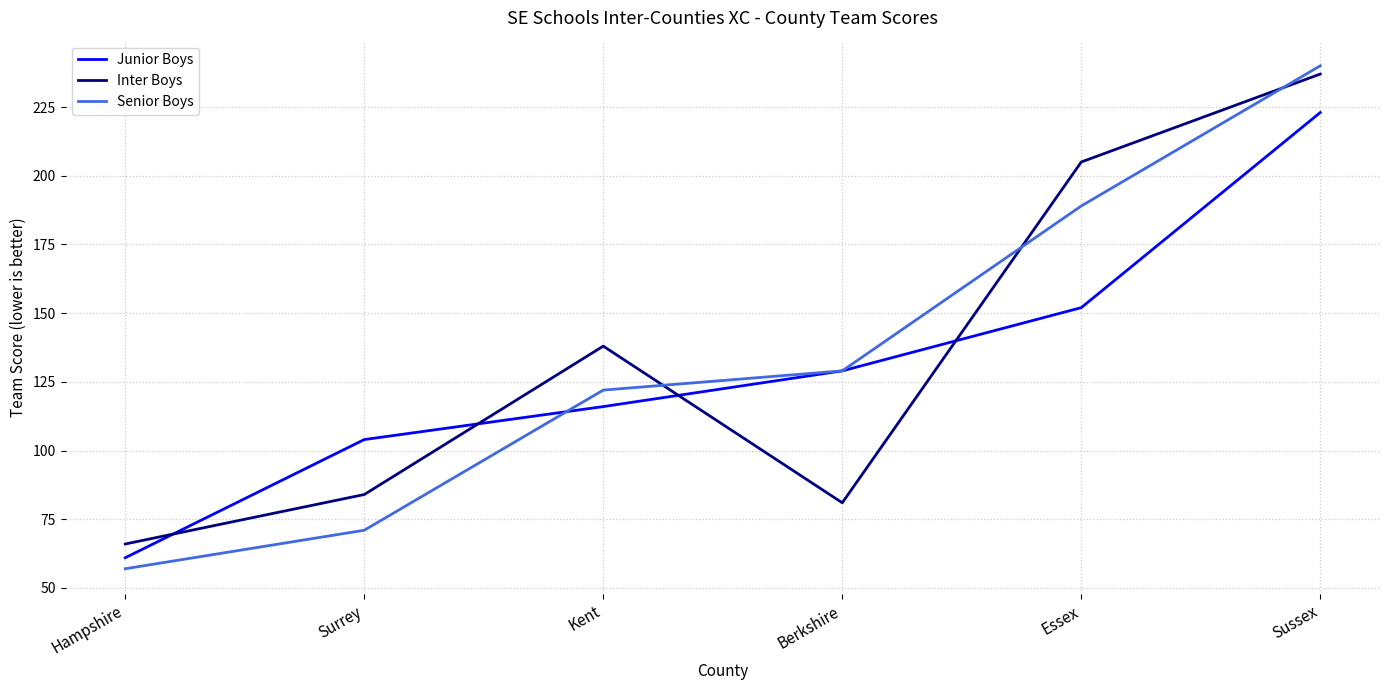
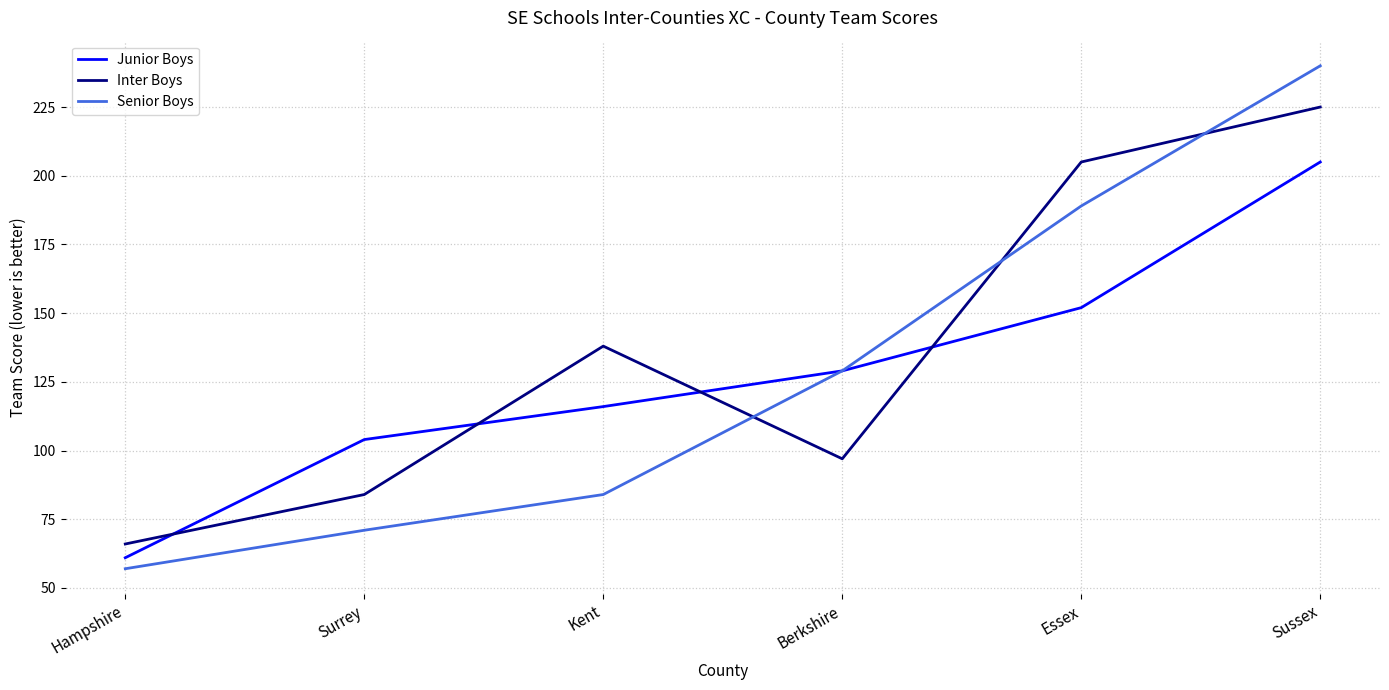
  {
    "Junior Boys": {
      "Hampshire": 61,
      "Surrey": 104,
      "Kent": 116,
      "Essex": 152,
-     "Sussex": 223
+     "Sussex": 205
    },
    "Inter Boys": {
      "Hampshire": 66,
      "Surrey": 84,
      "Kent": 138,
-     "Berkshire": 81,
+     "Berkshire": 97,
      "Essex": 205,
-     "Sussex": 237
+     "Sussex": 225
    },
    "Senior Boys": {
      "Hampshire": 57,
      "Surrey": 71,
-     "Kent": 122,
+     "Kent": 84,
      "Essex": 189,
      "Sussex": 240
    }
  }
